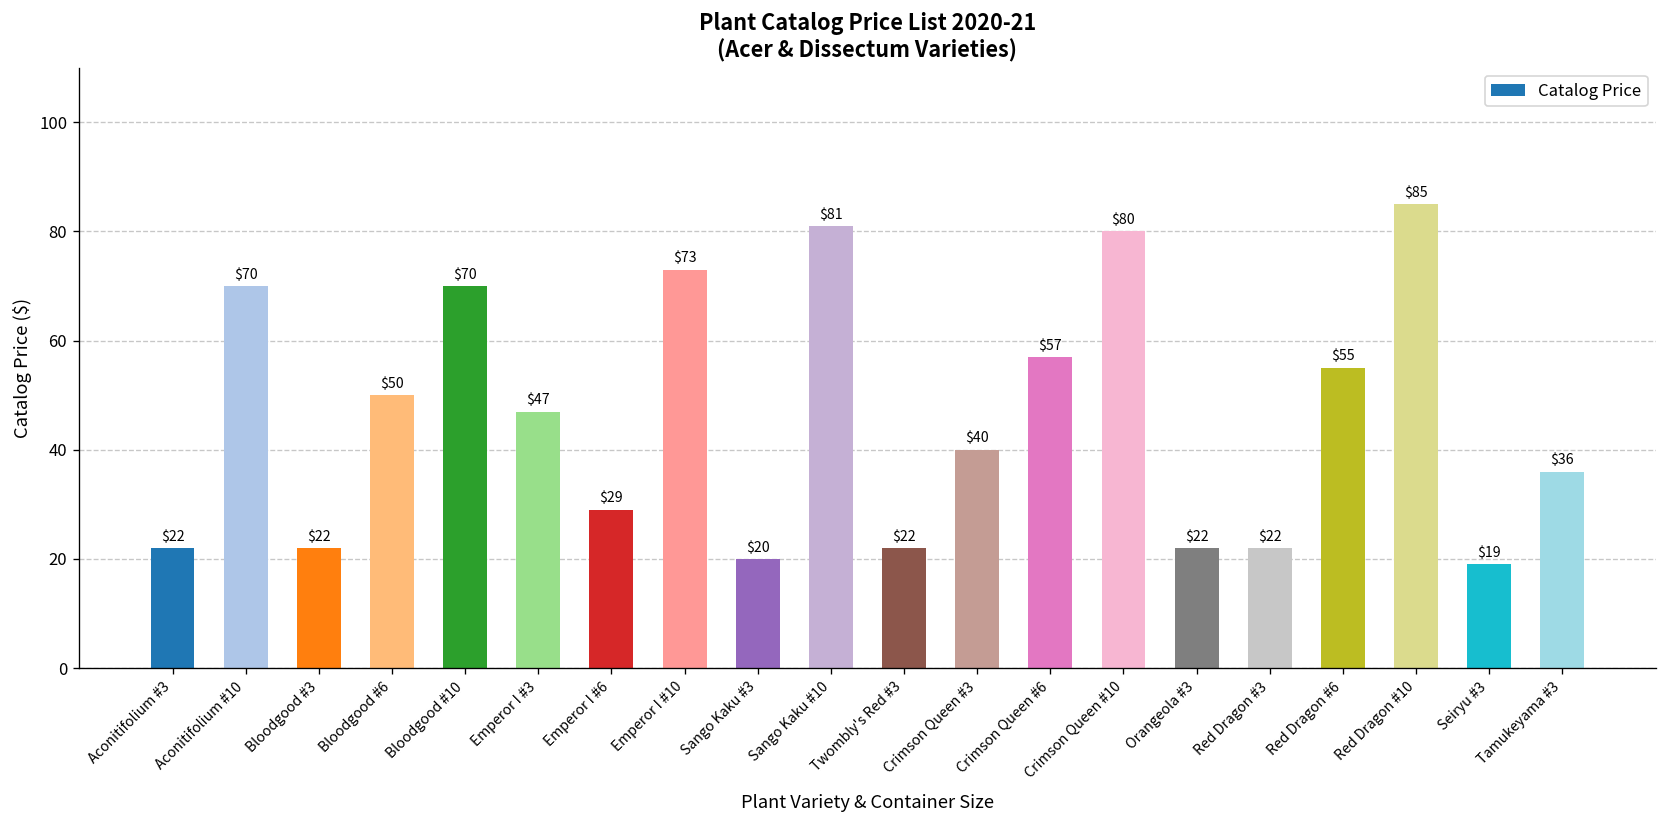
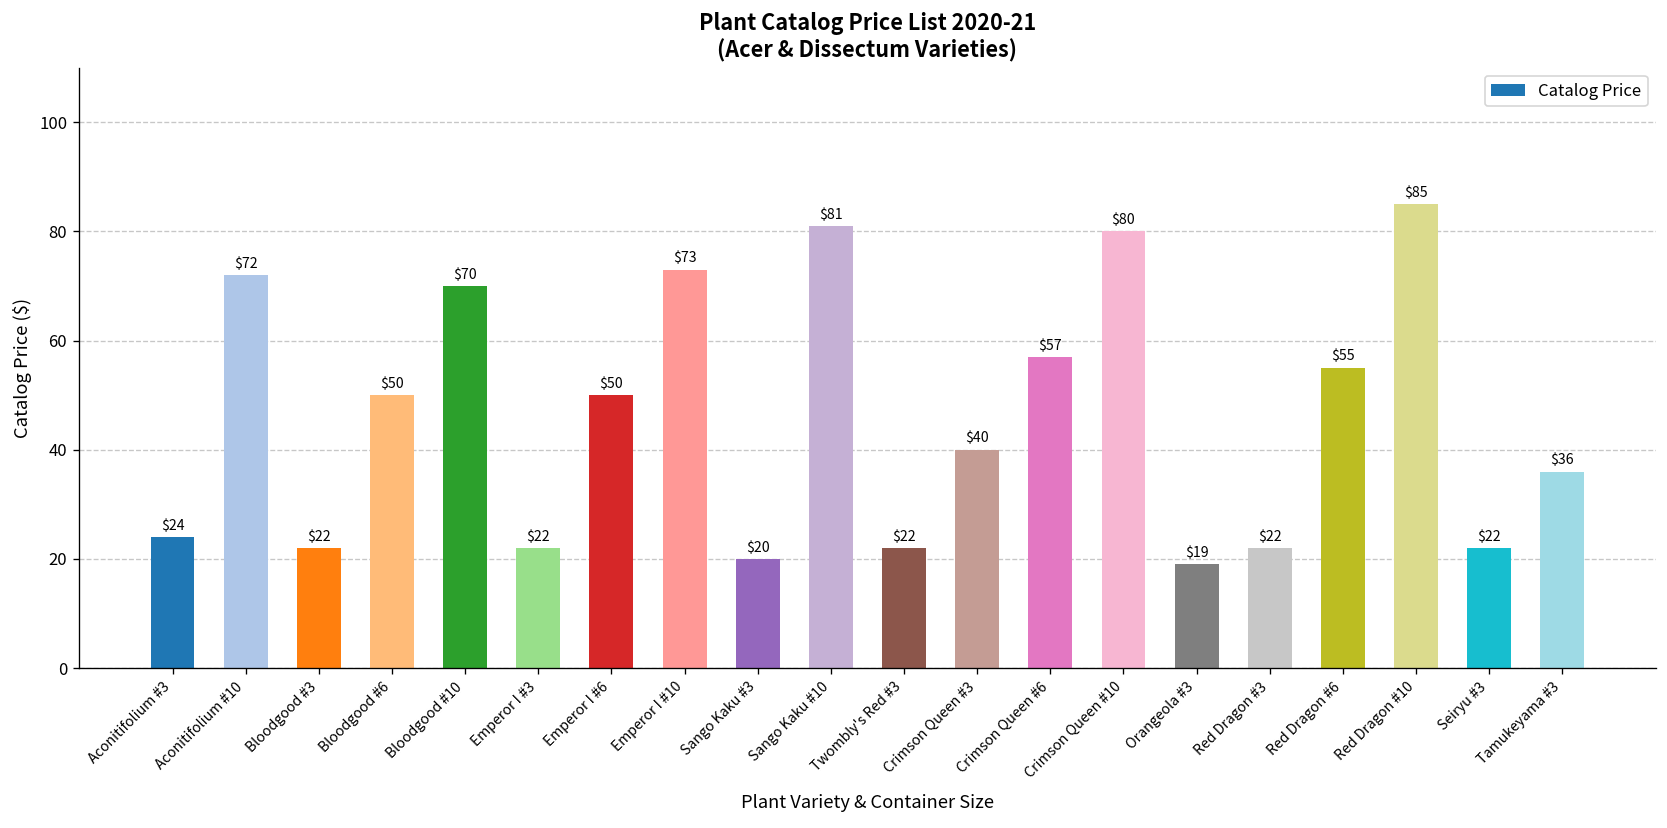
  {
-   "Aconitifolium #3": "$22",
-   "Aconitifolium #10": "$70",
+   "Aconitifolium #3": "$24",
+   "Aconitifolium #10": "$72",
    "Bloodgood #3": "$22",
    "Bloodgood #6": "$50",
    "Bloodgood #10": "$70",
-   "Emperor I #3": "$47",
-   "Emperor I #6": "$29",
+   "Emperor I #3": "$22",
+   "Emperor I #6": "$50",
    "Emperor I #10": "$73",
    "Sango Kaku #3": "$20",
    "Sango Kaku #10": "$81",
    "Twombly's Red #3": "$22",
    "Crimson Queen #3": "$40",
    "Crimson Queen #6": "$57",
    "Crimson Queen #10": "$80",
-   "Orangeola #3": "$22",
+   "Orangeola #3": "$19",
    "Red Dragon #3": "$22",
    "Red Dragon #6": "$55",
    "Red Dragon #10": "$85",
-   "Seiryu #3": "$19",
+   "Seiryu #3": "$22",
    "Tamukeyama #3": "$36"
  }
